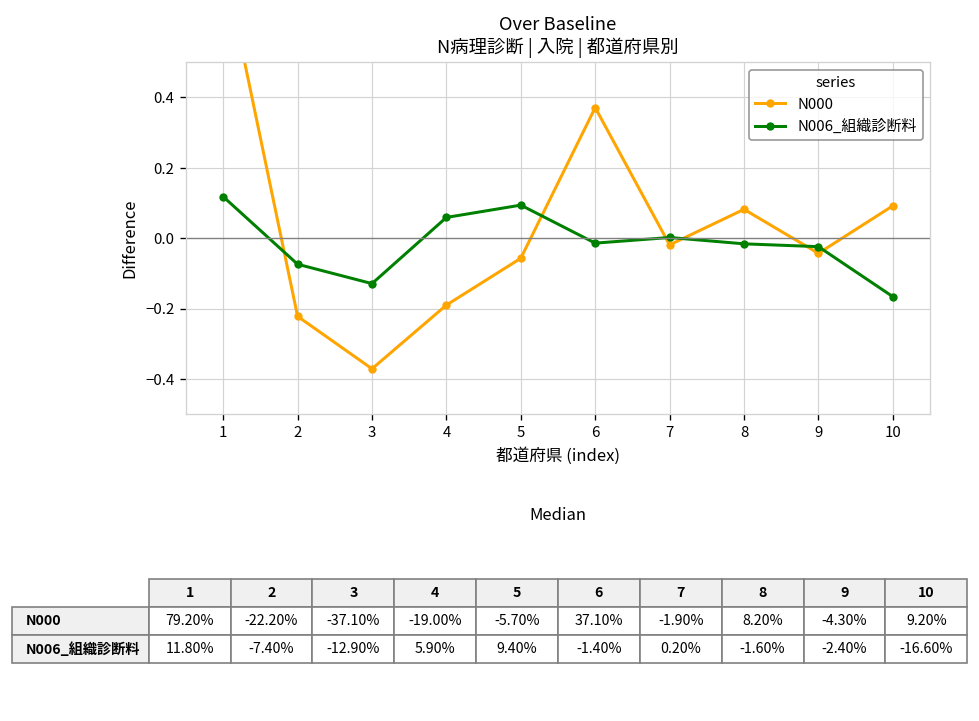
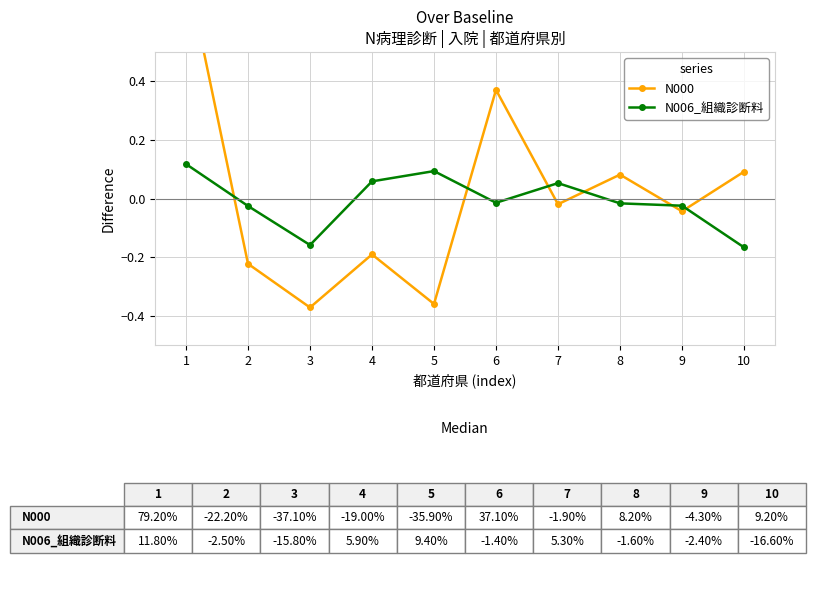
  {
    "N000": {
-     "5": "-5.70%"
+     "5": "-35.90%"
    },
    "N006_組織診断料": {
-     "2": "-7.40%",
-     "3": "-12.90%",
-     "7": "0.20%"
+     "2": "-2.50%",
+     "3": "-15.80%",
+     "7": "5.30%"
    }
  }
